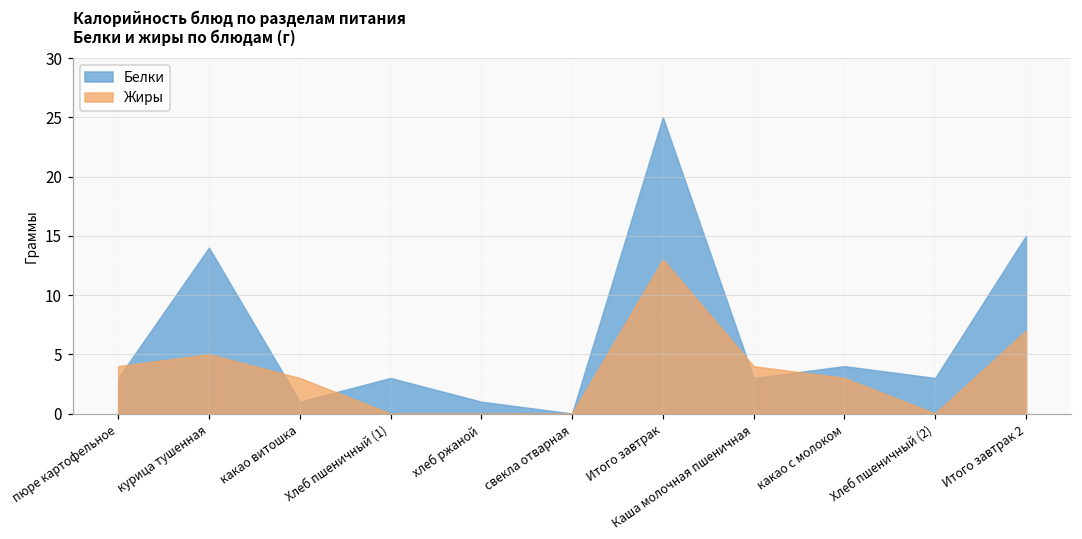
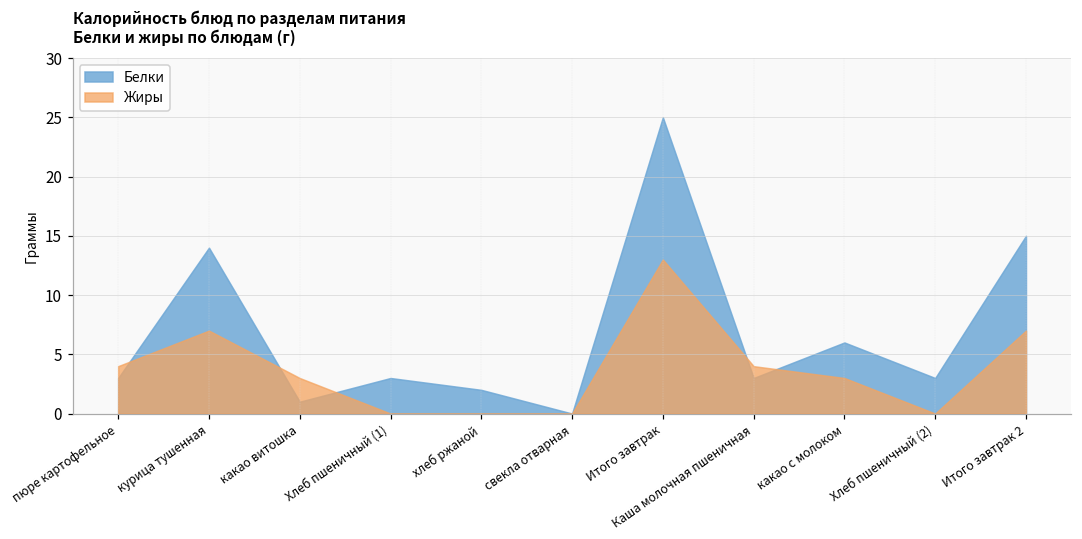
  {
    "Белки": {
      "пюре картофельное": 3,
      "курица тушенная": 14,
      "какао витошка": 1,
      "Хлеб пшеничный (1)": 3,
-     "хлеб ржаной": 1,
+     "хлеб ржаной": 2,
      "Итого завтрак": 25,
      "Каша молочная пшеничная": 3,
-     "какао с молоком": 4,
+     "какао с молоком": 6,
      "Хлеб пшеничный (2)": 3,
      "Итого завтрак 2": 15
    },
    "Жиры": {
      "пюре картофельное": 4,
-     "курица тушенная": 5,
+     "курица тушенная": 7,
      "какао витошка": 3,
      "Хлеб пшеничный (1)": 0,
      "хлеб ржаной": 0,
      "Итого завтрак": 13,
      "Каша молочная пшеничная": 4,
      "какао с молоком": 3,
      "Хлеб пшеничный (2)": 0,
      "Итого завтрак 2": 7
    }
  }
